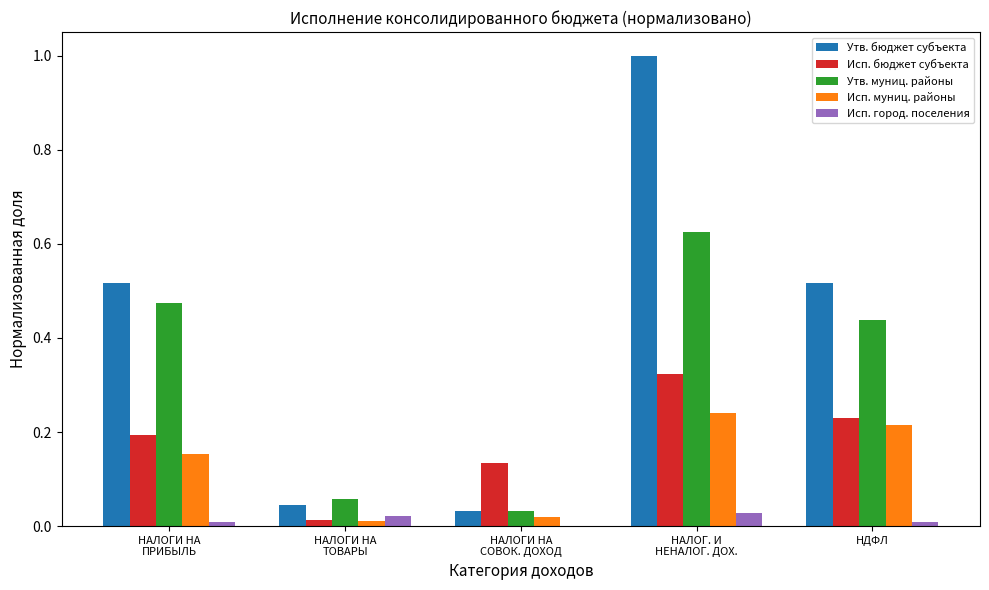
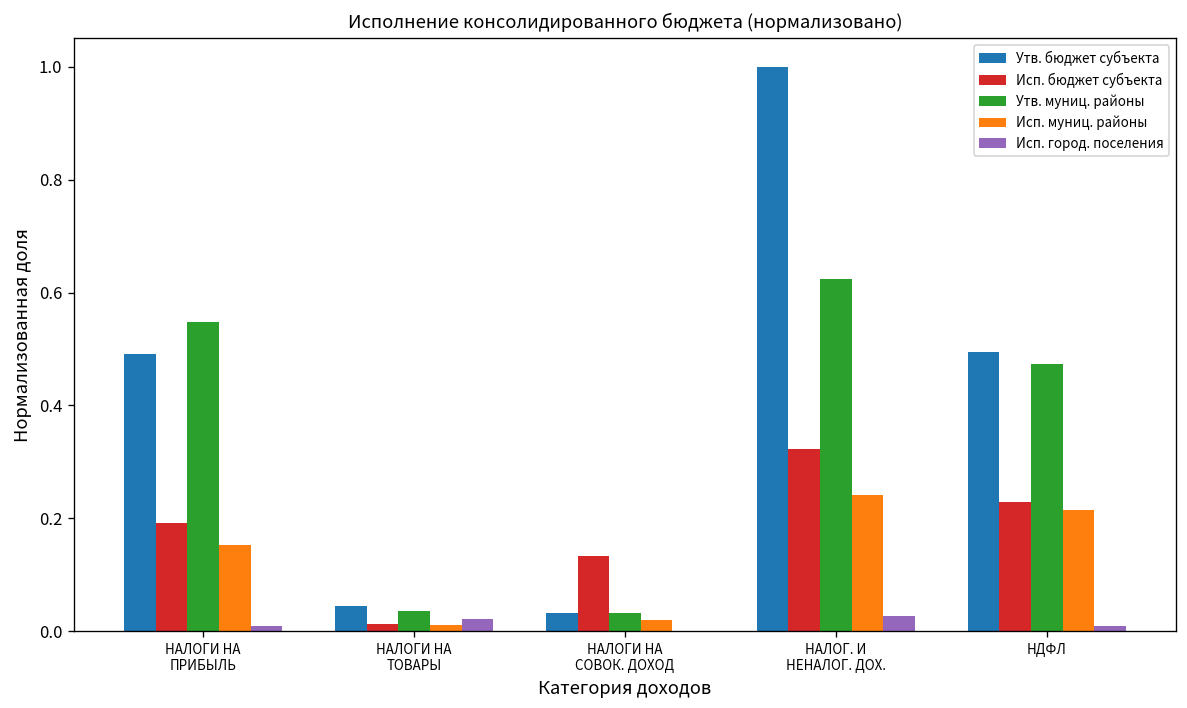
  {
    "Утв. бюджет субъекта": {
-     "НАЛОГИ НА ПРИБЫЛЬ": 0.52,
+     "НАЛОГИ НА ПРИБЫЛЬ": 0.49,
      "НАЛОГИ НА ТОВАРЫ": 0.04,
      "НАЛОГИ НА СОВОК. ДОХОД": 0.03,
      "НАЛОГ. И НЕНАЛОГ. ДОХ.": 1.00,
-     "НДФЛ": 0.52
+     "НДФЛ": 0.50
    },
    "Исп. бюджет субъекта": {
      "НАЛОГИ НА ПРИБЫЛЬ": 0.19,
      "НАЛОГИ НА ТОВАРЫ": 0.01,
      "НАЛОГИ НА СОВОК. ДОХОД": 0.13,
      "НАЛОГ. И НЕНАЛОГ. ДОХ.": 0.32,
      "НДФЛ": 0.23
    },
    "Утв. муниц. районы": {
-     "НАЛОГИ НА ПРИБЫЛЬ": 0.47,
-     "НАЛОГИ НА ТОВАРЫ": 0.06,
+     "НАЛОГИ НА ПРИБЫЛЬ": 0.55,
+     "НАЛОГИ НА ТОВАРЫ": 0.04,
      "НАЛОГИ НА СОВОК. ДОХОД": 0.03,
      "НАЛОГ. И НЕНАЛОГ. ДОХ.": 0.62,
-     "НДФЛ": 0.44
+     "НДФЛ": 0.47
    },
    "Исп. муниц. районы": {
      "НАЛОГИ НА ПРИБЫЛЬ": 0.15,
      "НАЛОГИ НА ТОВАРЫ": 0.01,
      "НАЛОГИ НА СОВОК. ДОХОД": 0.02,
      "НАЛОГ. И НЕНАЛОГ. ДОХ.": 0.24,
      "НДФЛ": 0.21
    },
    "Исп. город. поселения": {
      "НАЛОГИ НА ПРИБЫЛЬ": 0.01,
      "НАЛОГИ НА ТОВАРЫ": 0.02,
      "НАЛОГ. И НЕНАЛОГ. ДОХ.": 0.03,
      "НДФЛ": 0.01
    }
  }
